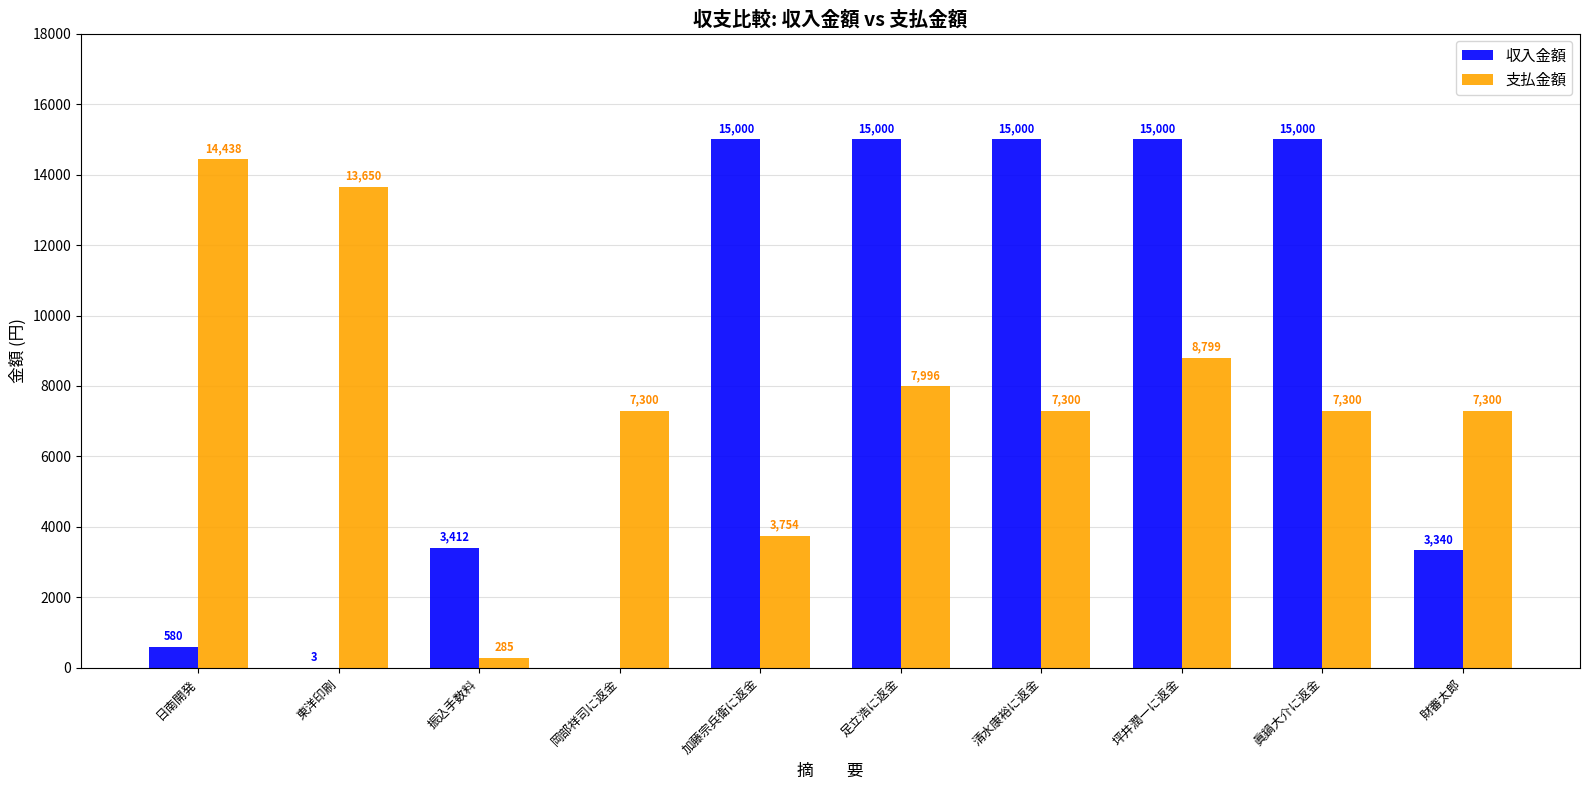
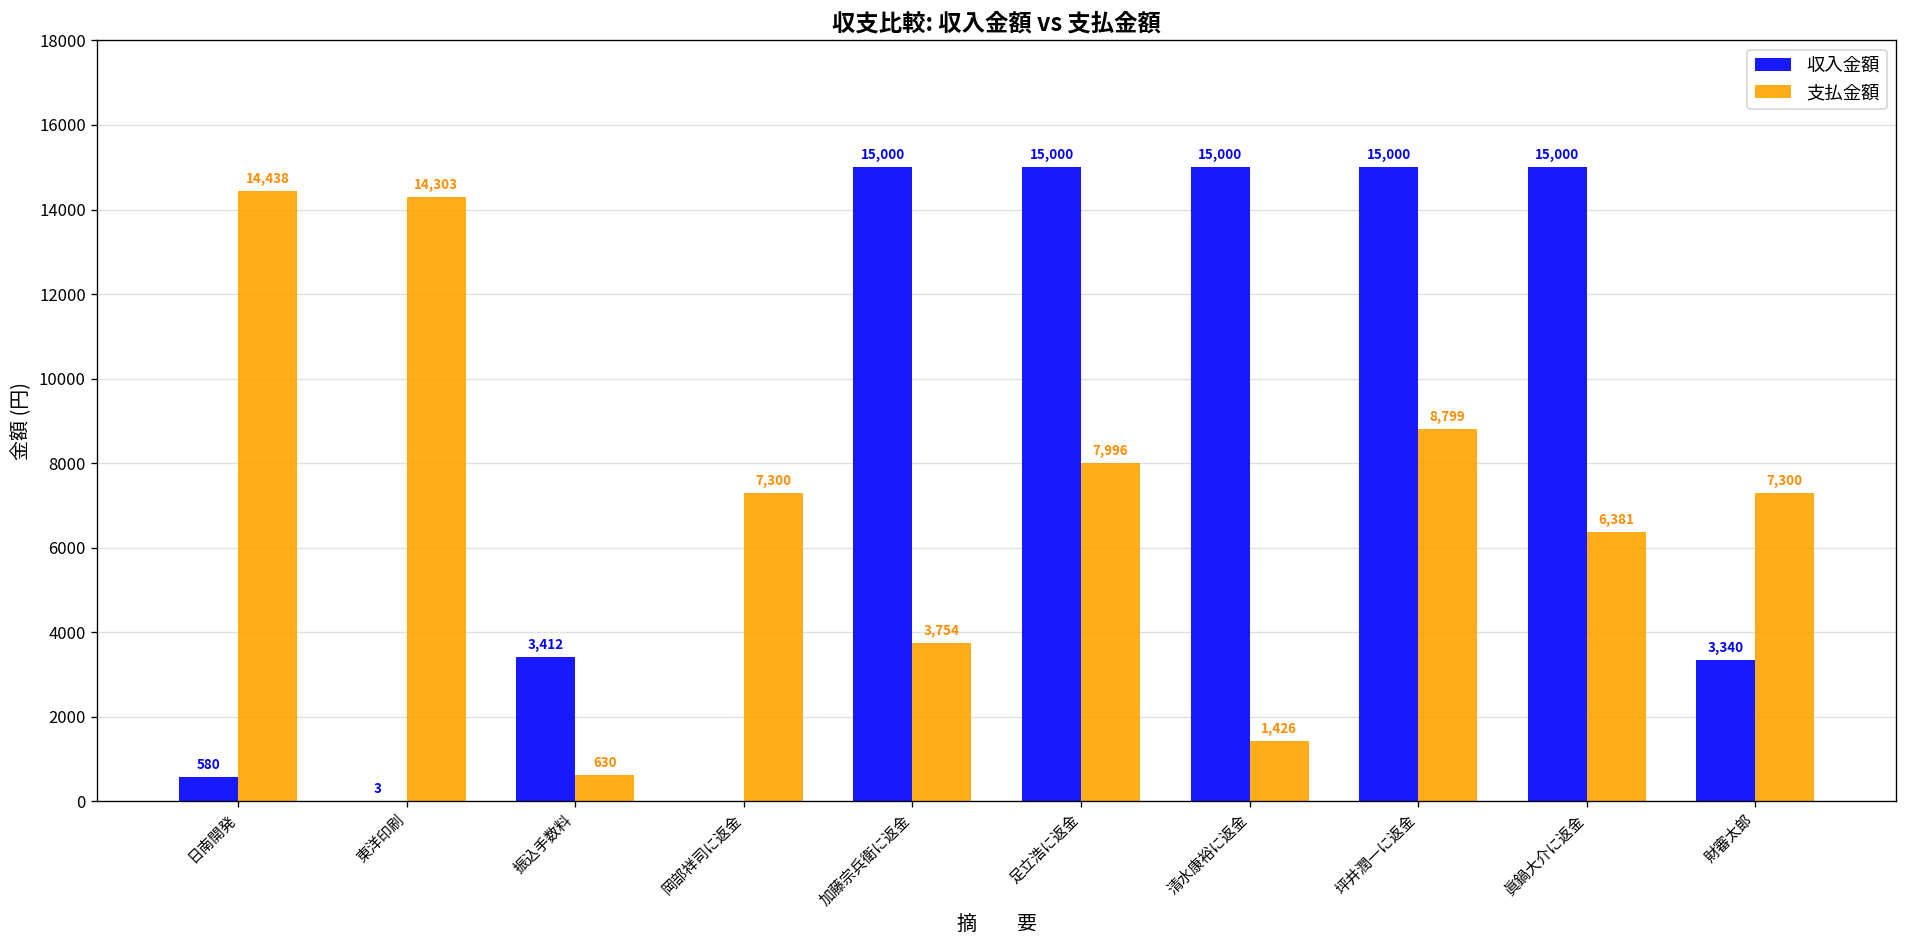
  {
    "収入金額": {
      "日南開発": "580",
      "東洋印刷": "3",
      "振込手数料": "3,412",
      "加藤宗兵衛に返金": "15,000",
      "足立浩に返金": "15,000",
      "清水康裕に返金": "15,000",
      "坪井潤一に返金": "15,000",
      "眞鍋大介に返金": "15,000",
      "財審太郎": "3,340"
    },
    "支払金額": {
      "日南開発": "14,438",
-     "東洋印刷": "13,650",
-     "振込手数料": "285",
+     "東洋印刷": "14,303",
+     "振込手数料": "630",
      "岡部祥司に返金": "7,300",
      "加藤宗兵衛に返金": "3,754",
      "足立浩に返金": "7,996",
-     "清水康裕に返金": "7,300",
+     "清水康裕に返金": "1,426",
      "坪井潤一に返金": "8,799",
-     "眞鍋大介に返金": "7,300",
+     "眞鍋大介に返金": "6,381",
      "財審太郎": "7,300"
    }
  }
